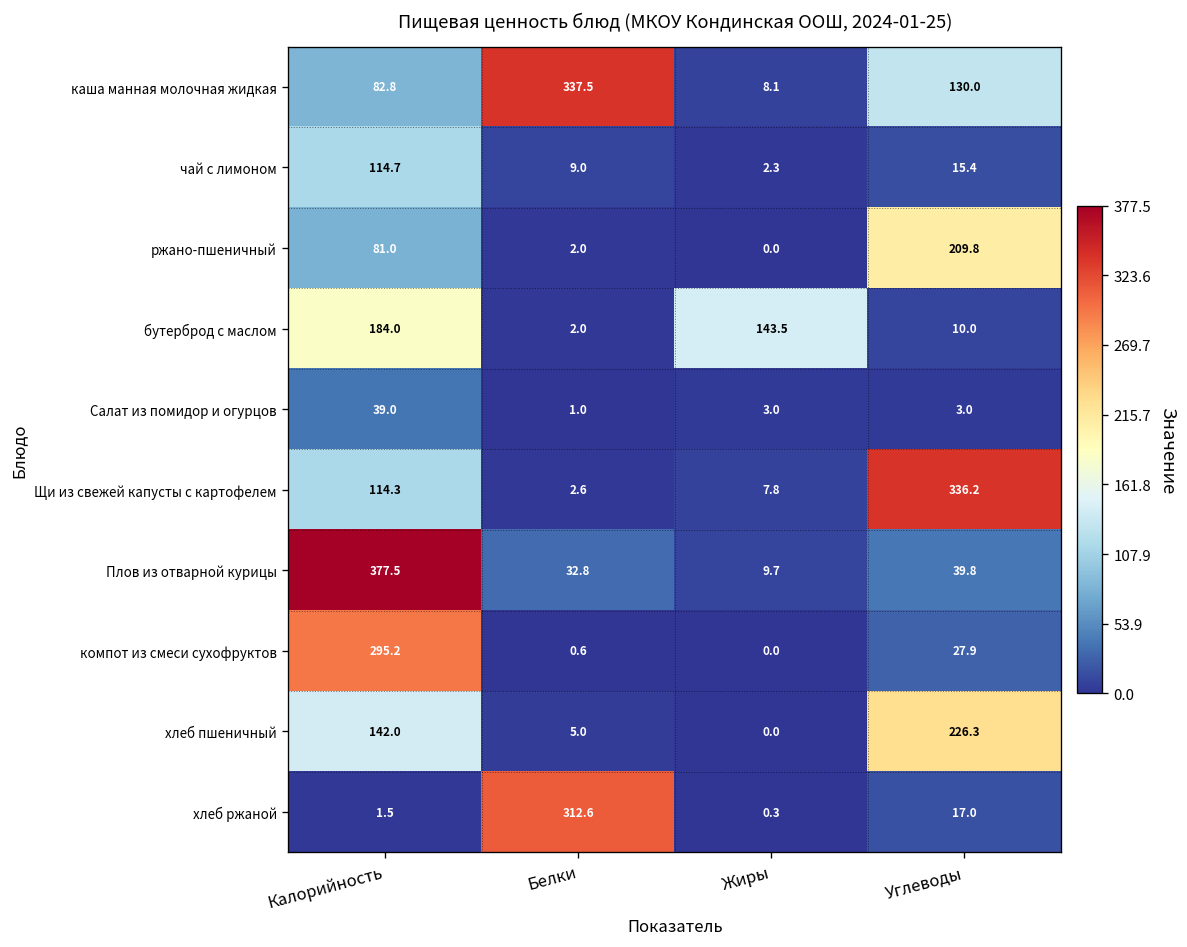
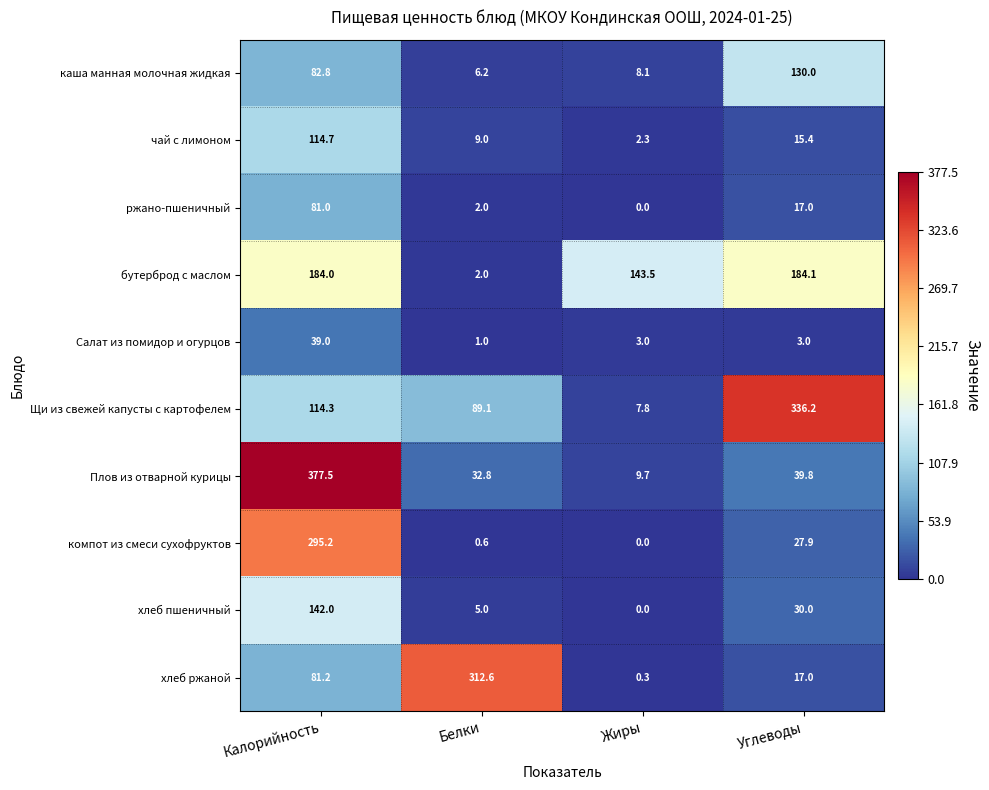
  {
    "каша манная молочная жидкая": {
      "Калорийность": 82.8,
-     "Белки": 337.5,
+     "Белки": 6.2,
      "Жиры": 8.1,
      "Углеводы": 130.0
    },
    "чай с лимоном": {
      "Калорийность": 114.7,
      "Белки": 9.0,
      "Жиры": 2.3,
      "Углеводы": 15.4
    },
    "ржано-пшеничный": {
      "Калорийность": 81.0,
      "Белки": 2.0,
      "Жиры": 0.0,
-     "Углеводы": 209.8
+     "Углеводы": 17.0
    },
    "бутерброд с маслом": {
      "Калорийность": 184.0,
      "Белки": 2.0,
      "Жиры": 143.5,
-     "Углеводы": 10.0
+     "Углеводы": 184.1
    },
    "Салат из помидор и огурцов": {
      "Калорийность": 39.0,
      "Белки": 1.0,
      "Жиры": 3.0,
      "Углеводы": 3.0
    },
    "Щи из свежей капусты с картофелем": {
      "Калорийность": 114.3,
-     "Белки": 2.6,
+     "Белки": 89.1,
      "Жиры": 7.8,
      "Углеводы": 336.2
    },
    "Плов из отварной курицы": {
      "Калорийность": 377.5,
      "Белки": 32.8,
      "Жиры": 9.7,
      "Углеводы": 39.8
    },
    "компот из смеси сухофруктов": {
      "Калорийность": 295.2,
      "Белки": 0.6,
      "Жиры": 0.0,
      "Углеводы": 27.9
    },
    "хлеб пшеничный": {
      "Калорийность": 142.0,
      "Белки": 5.0,
      "Жиры": 0.0,
-     "Углеводы": 226.3
+     "Углеводы": 30.0
    },
    "хлеб ржаной": {
-     "Калорийность": 1.5,
+     "Калорийность": 81.2,
      "Белки": 312.6,
      "Жиры": 0.3,
      "Углеводы": 17.0
    }
  }
